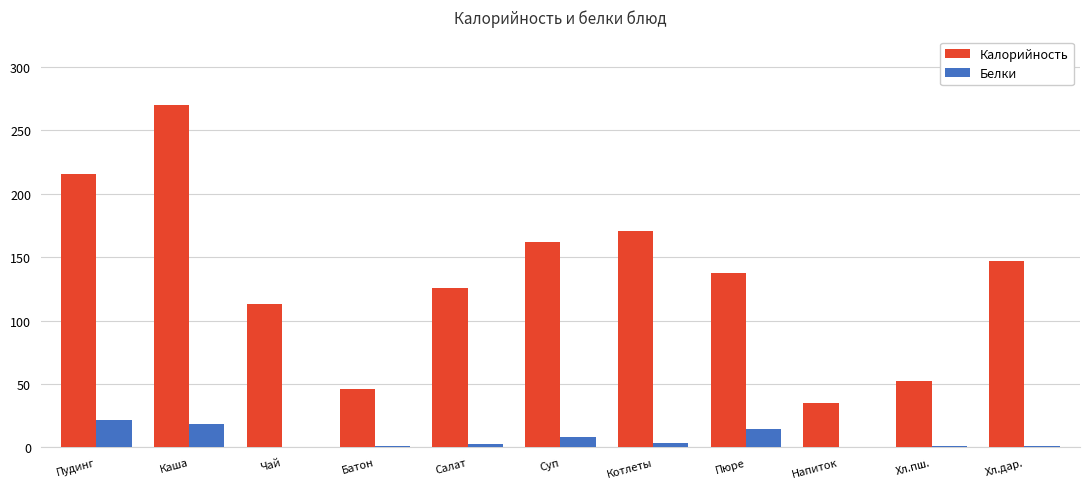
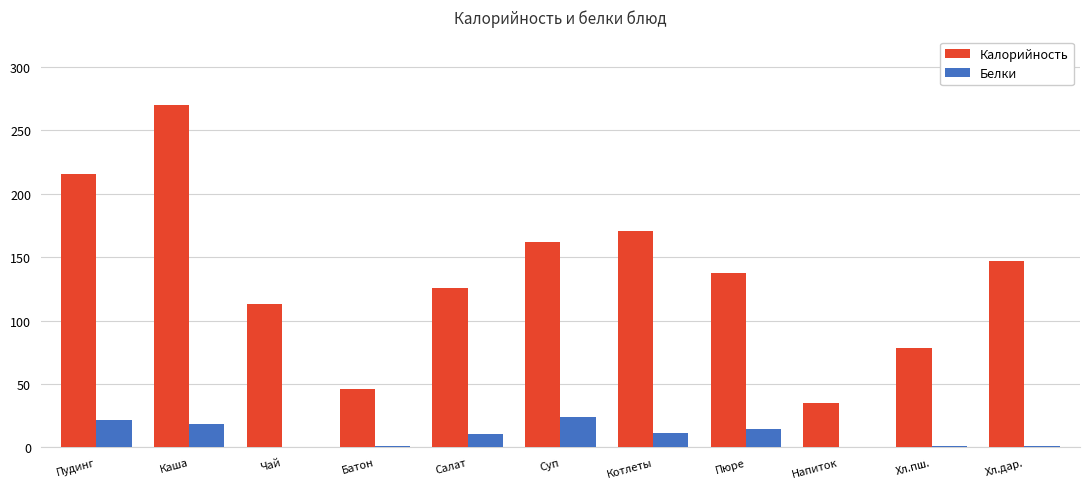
  {
    "Калорийность": {
      "Пудинг": 215,
      "Каша": 270,
      "Чай": 114,
      "Батон": 46,
      "Салат": 125,
      "Суп": 162,
      "Котлеты": 171,
      "Пюре": 137,
      "Напиток": 35,
-     "Хл.пш.": 52,
+     "Хл.пш.": 79,
      "Хл.дар.": 147
    },
    "Белки": {
      "Пудинг": 22,
      "Каша": 19,
-     "Салат": 3,
-     "Суп": 9,
-     "Котлеты": 4,
+     "Салат": 11,
+     "Суп": 24,
+     "Котлеты": 12,
      "Пюре": 15
    }
  }
